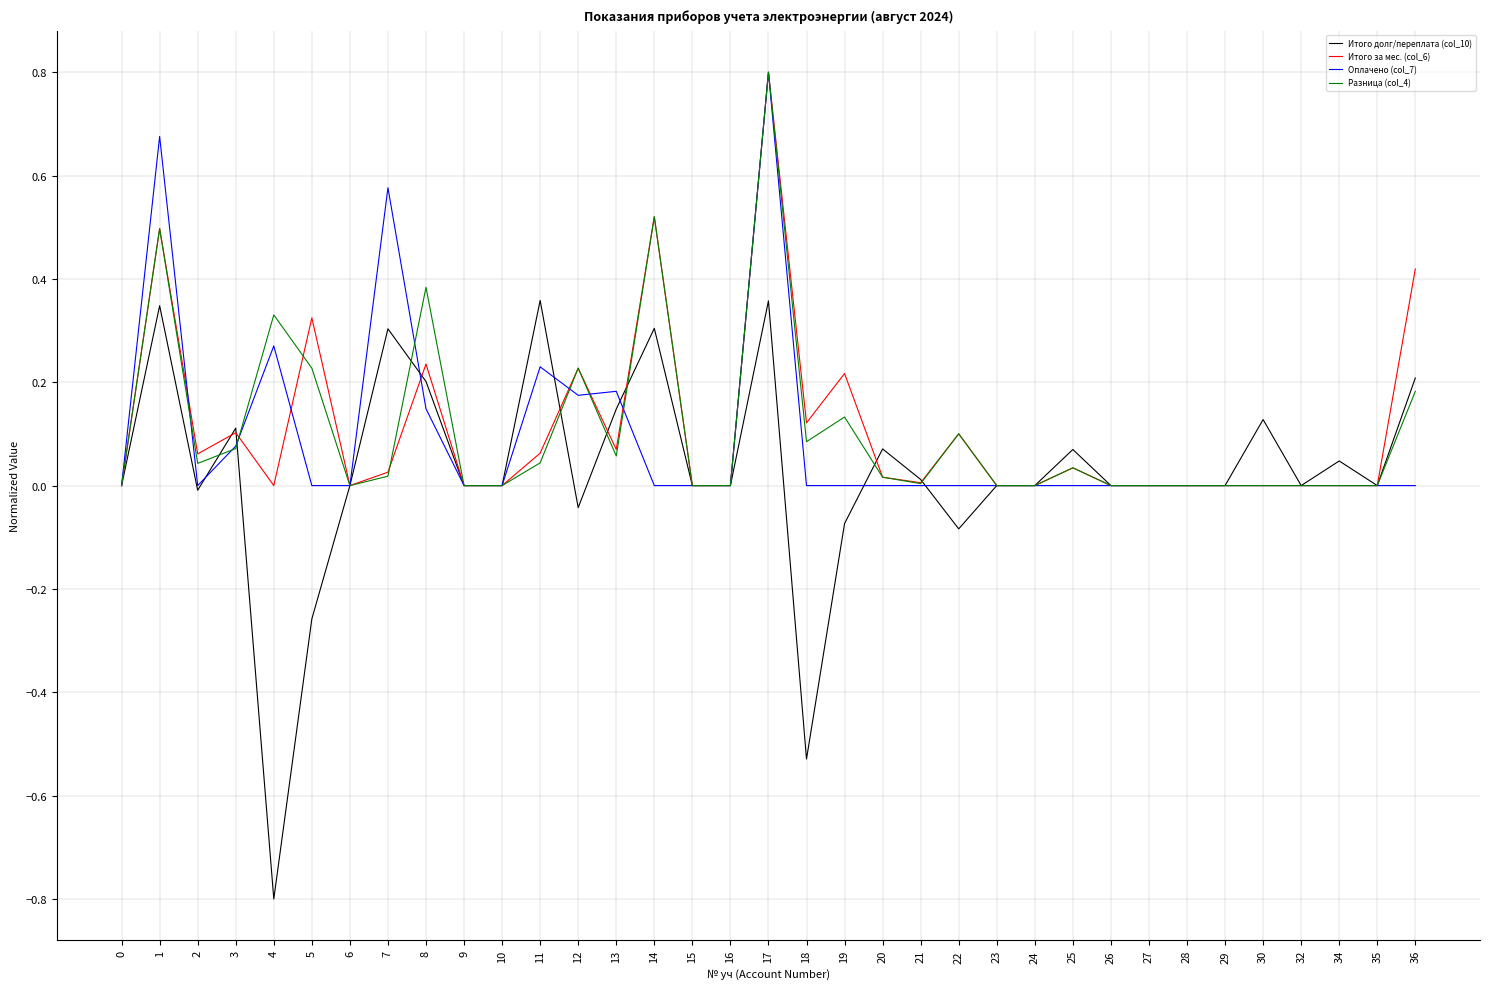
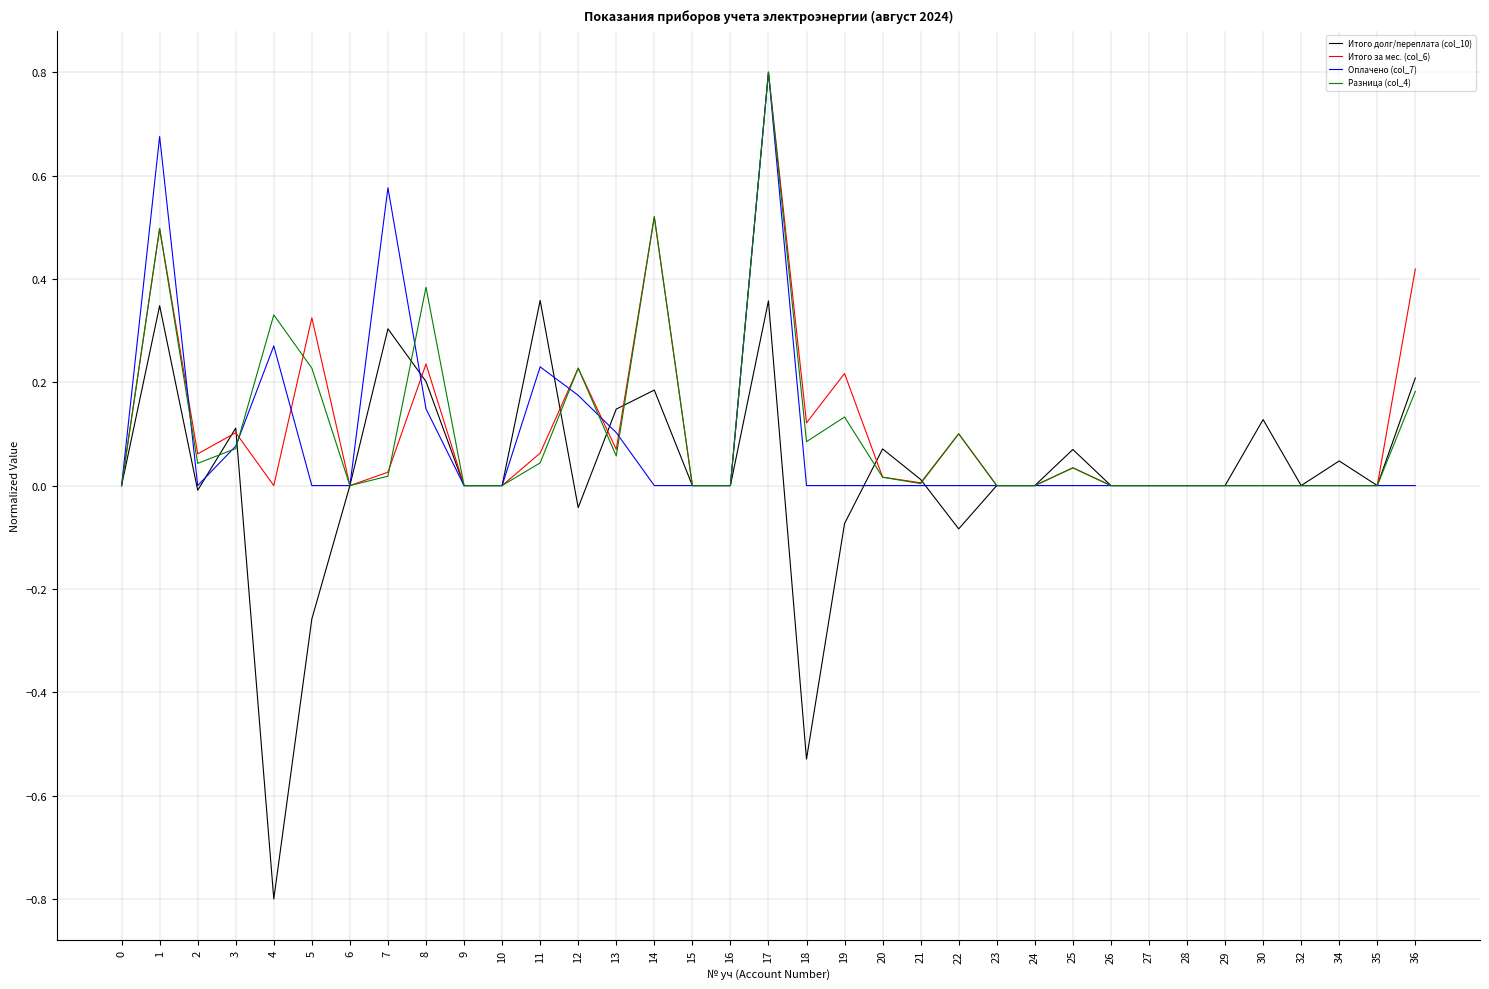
  {
    "Итого долг/переплата (col_10)": {
      "1": 0.35,
      "2": -0.01,
      "3": 0.11,
      "4": -0.80,
      "5": -0.26,
      "7": 0.30,
      "8": 0.20,
      "11": 0.36,
      "12": -0.04,
      "13": 0.15,
-     "14": 0.30,
+     "14": 0.18,
      "17": 0.36,
      "18": -0.53,
      "19": -0.07,
      "20": 0.07,
      "21": 0.01,
      "22": -0.08,
      "25": 0.07,
      "30": 0.13,
      "34": 0.05,
      "36": 0.21
    },
    "Итого за мес. (col_6)": {
      "2": 0.06,
      "3": 0.10,
      "4": 0.00,
      "5": 0.32,
      "7": 0.03,
      "8": 0.24,
      "11": 0.06,
      "13": 0.07,
      "18": 0.12,
      "19": 0.22,
      "36": 0.42
    },
    "Оплачено (col_7)": {
      "1": 0.68,
      "2": 0.00,
      "4": 0.27,
      "5": 0.00,
      "7": 0.58,
      "8": 0.15,
      "11": 0.23,
      "12": 0.17,
-     "13": 0.18,
+     "13": 0.10,
      "14": 0.00,
      "18": 0.00,
      "19": 0.00,
      "20": 0.00,
      "22": 0.00,
      "25": 0.00,
      "36": 0.00
    },
    "Разница (col_4)": {
      "2": 0.04,
      "4": 0.33,
      "5": 0.23,
      "7": 0.02,
      "8": 0.38,
      "11": 0.04,
      "13": 0.06,
      "18": 0.08,
      "19": 0.13,
      "36": 0.18
    }
  }
